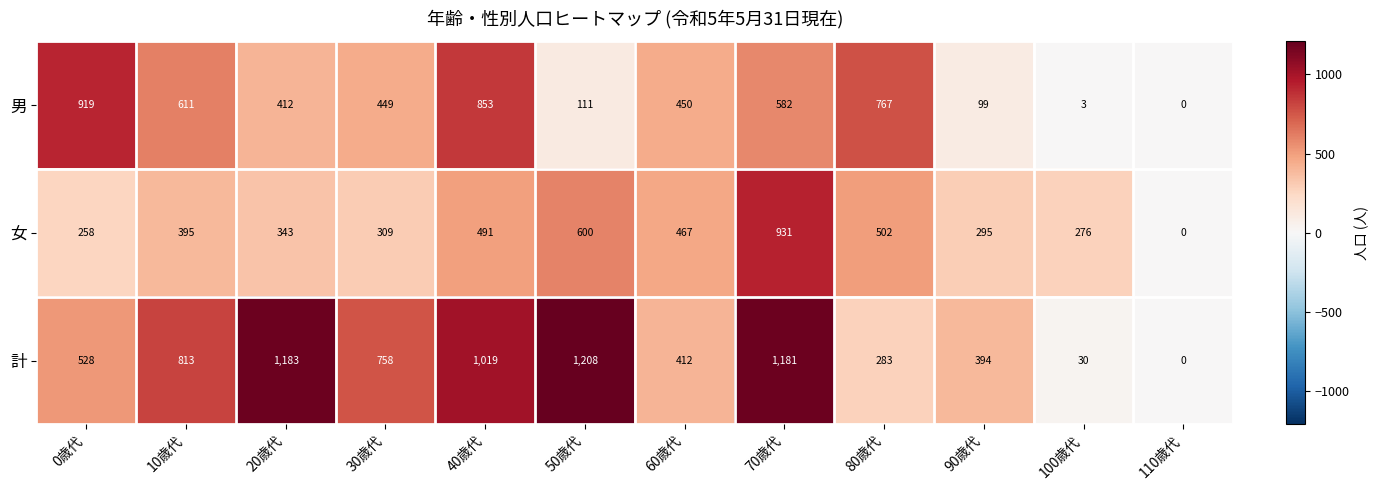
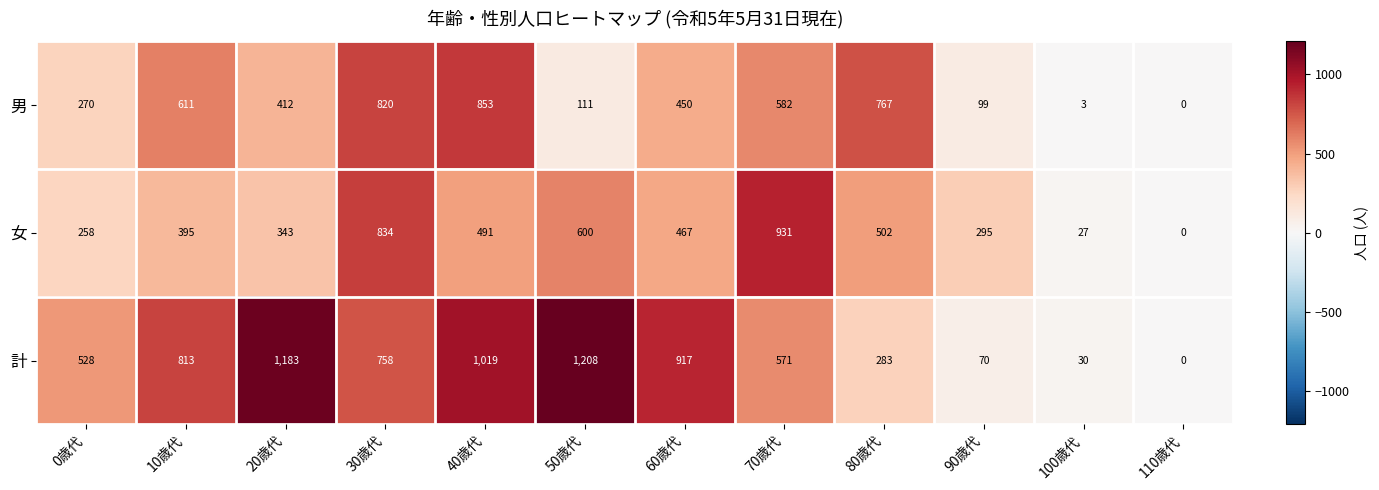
  {
    "男": {
-     "0歳代": "919",
+     "0歳代": "270",
      "10歳代": "611",
      "20歳代": "412",
-     "30歳代": "449",
+     "30歳代": "820",
      "40歳代": "853",
      "50歳代": "111",
      "60歳代": "450",
      "70歳代": "582",
      "80歳代": "767",
      "90歳代": "99",
      "100歳代": "3",
      "110歳代": "0"
    },
    "女": {
      "0歳代": "258",
      "10歳代": "395",
      "20歳代": "343",
-     "30歳代": "309",
+     "30歳代": "834",
      "40歳代": "491",
      "50歳代": "600",
      "60歳代": "467",
      "70歳代": "931",
      "80歳代": "502",
      "90歳代": "295",
-     "100歳代": "276",
+     "100歳代": "27",
      "110歳代": "0"
    },
    "計": {
      "0歳代": "528",
      "10歳代": "813",
      "20歳代": "1,183",
      "30歳代": "758",
      "40歳代": "1,019",
      "50歳代": "1,208",
-     "60歳代": "412",
-     "70歳代": "1,181",
+     "60歳代": "917",
+     "70歳代": "571",
      "80歳代": "283",
-     "90歳代": "394",
+     "90歳代": "70",
      "100歳代": "30",
      "110歳代": "0"
    }
  }
